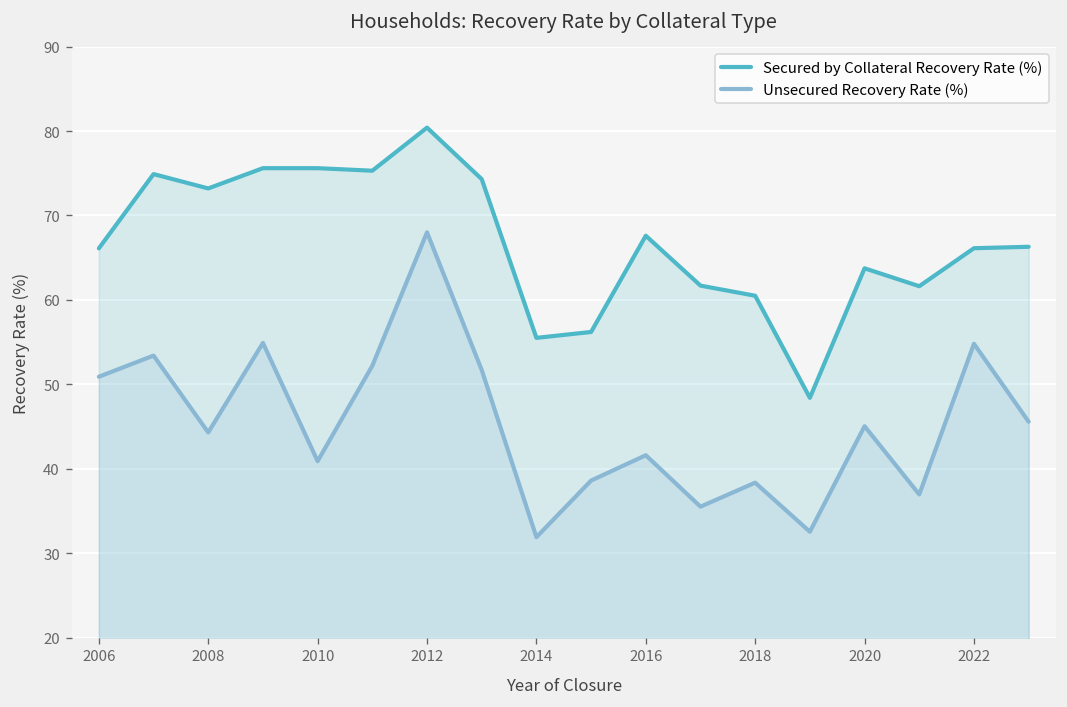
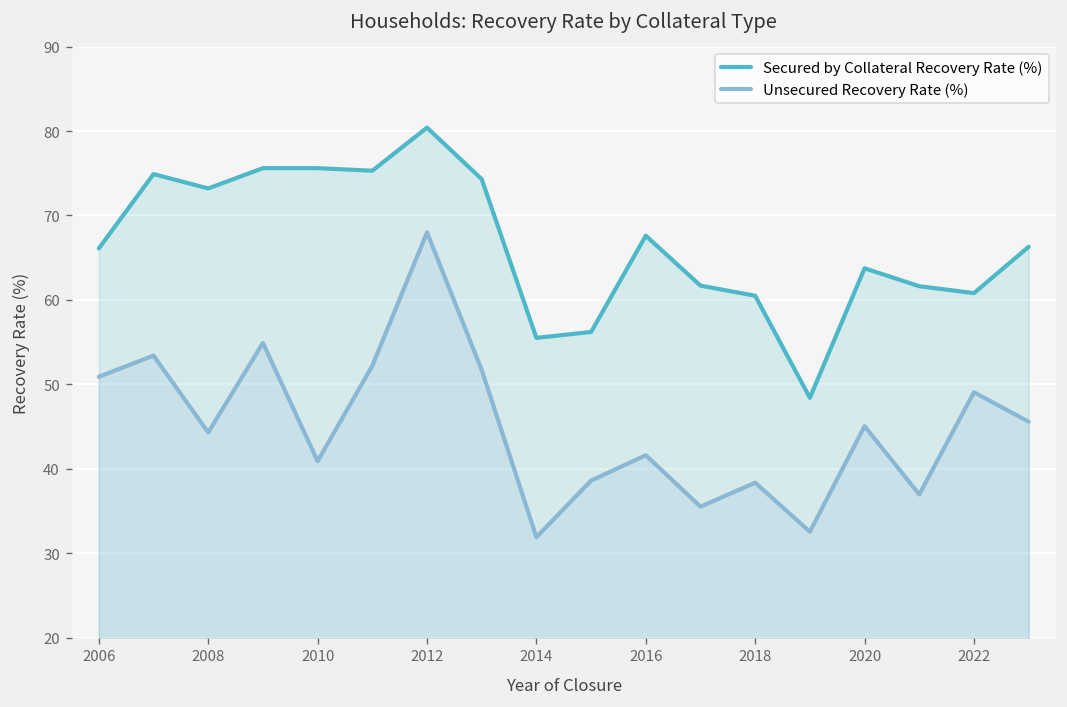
  {
    "Secured by Collateral Recovery Rate (%)": {
      "2006": 66,
      "2008": 73,
      "2010": 76,
      "2012": 80,
      "2014": 56,
      "2016": 68,
      "2018": 60,
      "2020": 64,
-     "2022": 66
+     "2022": 61
    },
    "Unsecured Recovery Rate (%)": {
      "2006": 51,
      "2008": 44,
      "2010": 41,
      "2012": 68,
      "2014": 32,
      "2016": 42,
      "2018": 38,
      "2020": 45,
-     "2022": 55
+     "2022": 49
    }
  }
